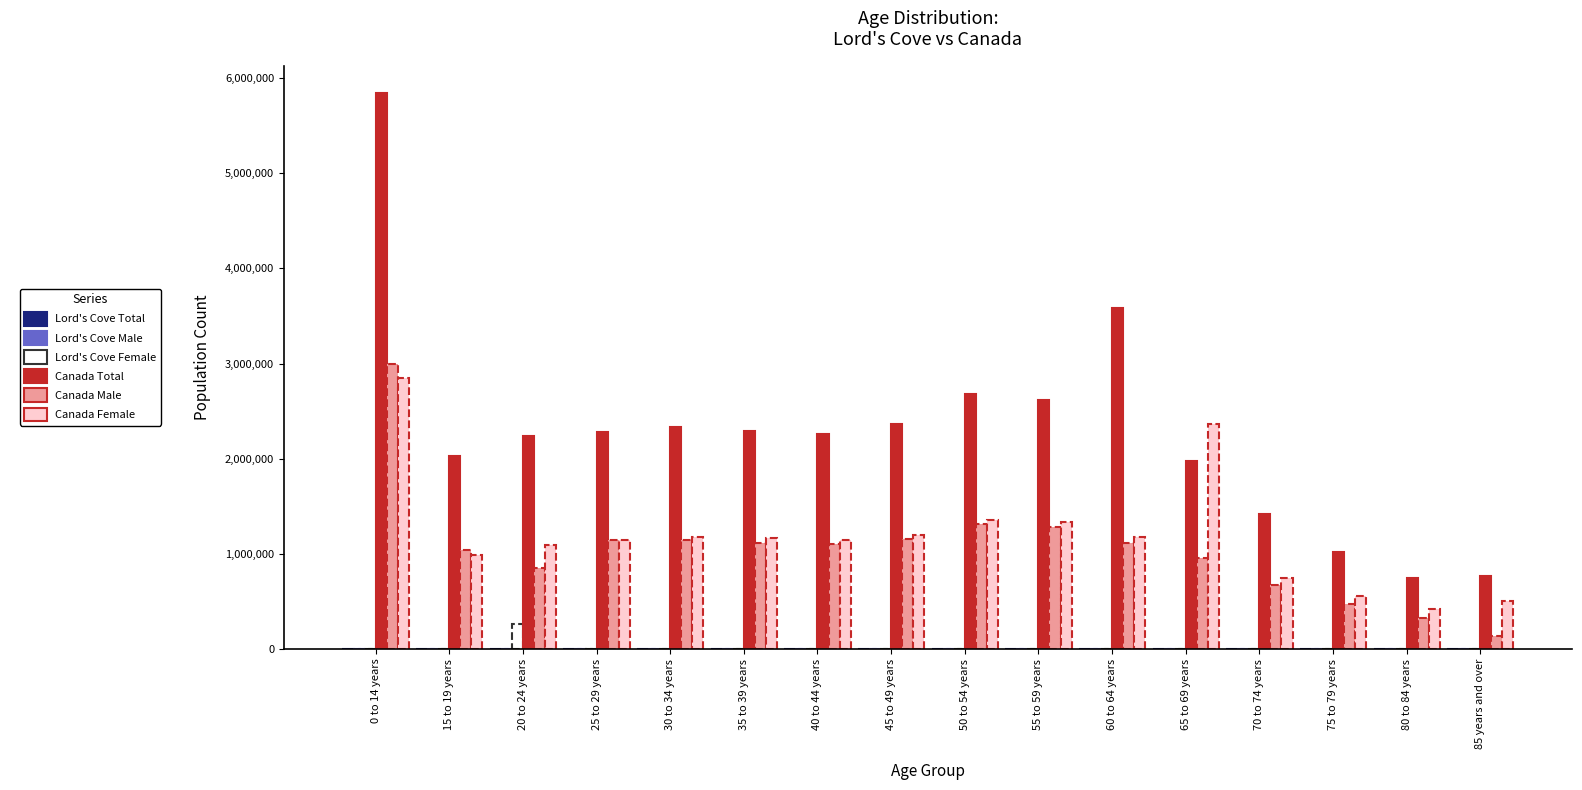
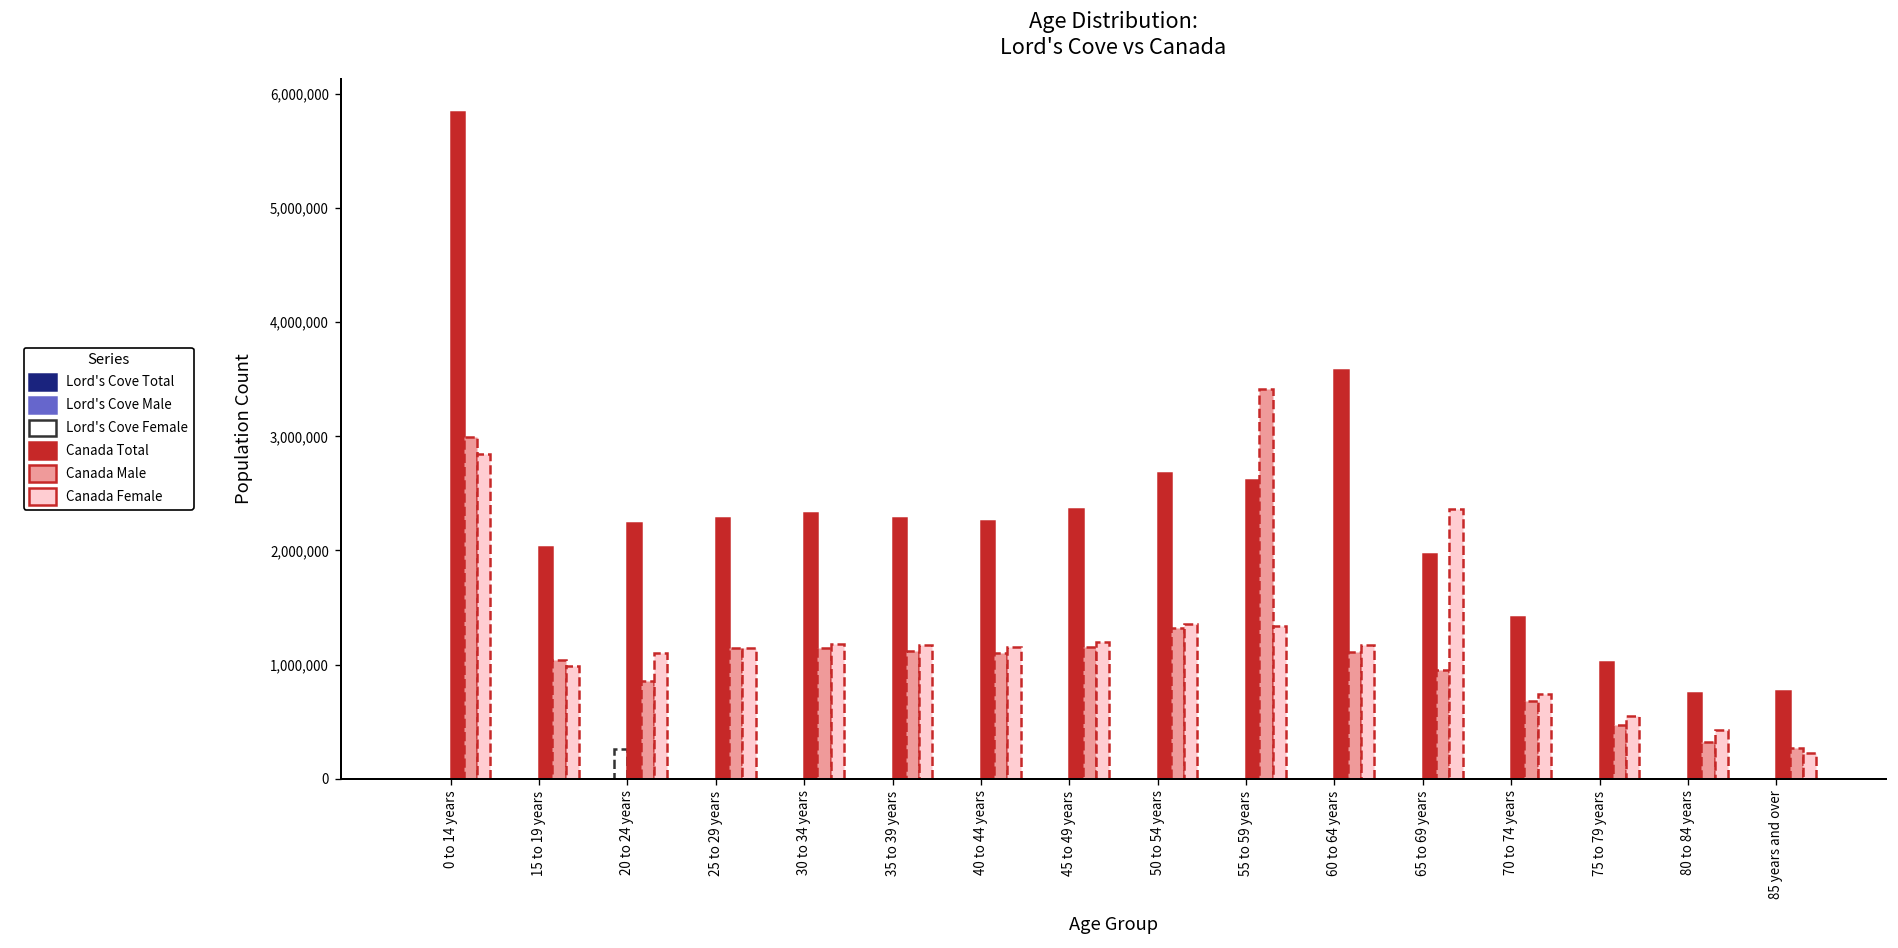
  {
    "Lord's Cove Total": {
      "85 years and over": "0"
    },
    "Lord's Cove Male": {
      "15 to 19 years": "0",
      "20 to 24 years": "0",
      "25 to 29 years": "0",
      "35 to 39 years": "0",
      "40 to 44 years": "0",
      "70 to 74 years": "0",
      "85 years and over": "0"
    },
    "Lord's Cove Female": {
      "20 to 24 years": "300,000",
      "35 to 39 years": "0",
      "45 to 49 years": "0",
      "85 years and over": "0"
    },
    "Canada Total": {
      "0 to 14 years": "5,800,000",
      "15 to 19 years": "2,000,000",
      "20 to 24 years": "2,200,000",
      "25 to 29 years": "2,300,000",
      "30 to 34 years": "2,300,000",
      "35 to 39 years": "2,300,000",
      "40 to 44 years": "2,300,000",
      "45 to 49 years": "2,400,000",
      "50 to 54 years": "2,700,000",
      "55 to 59 years": "2,600,000",
      "60 to 64 years": "3,600,000",
      "65 to 69 years": "2,000,000",
      "70 to 74 years": "1,400,000",
      "75 to 79 years": "1,000,000",
      "80 to 84 years": "700,000",
      "85 years and over": "800,000"
    },
    "Canada Male": {
      "0 to 14 years": "3,000,000",
      "15 to 19 years": "1,000,000",
      "20 to 24 years": "900,000",
      "25 to 29 years": "1,100,000",
      "30 to 34 years": "1,100,000",
      "35 to 39 years": "1,100,000",
      "40 to 44 years": "1,100,000",
      "45 to 49 years": "1,200,000",
      "50 to 54 years": "1,300,000",
-     "55 to 59 years": "1,300,000",
+     "55 to 59 years": "3,400,000",
      "60 to 64 years": "1,100,000",
      "65 to 69 years": "1,000,000",
      "70 to 74 years": "700,000",
      "75 to 79 years": "500,000",
      "80 to 84 years": "300,000",
-     "85 years and over": "100,000"
+     "85 years and over": "300,000"
    },
    "Canada Female": {
      "0 to 14 years": "2,800,000",
      "15 to 19 years": "1,000,000",
      "20 to 24 years": "1,100,000",
      "25 to 29 years": "1,100,000",
      "30 to 34 years": "1,200,000",
      "35 to 39 years": "1,200,000",
      "40 to 44 years": "1,200,000",
      "45 to 49 years": "1,200,000",
      "50 to 54 years": "1,400,000",
      "55 to 59 years": "1,300,000",
      "60 to 64 years": "1,200,000",
      "65 to 69 years": "2,400,000",
      "70 to 74 years": "700,000",
      "75 to 79 years": "600,000",
      "80 to 84 years": "400,000",
-     "85 years and over": "500,000"
+     "85 years and over": "200,000"
    }
  }
